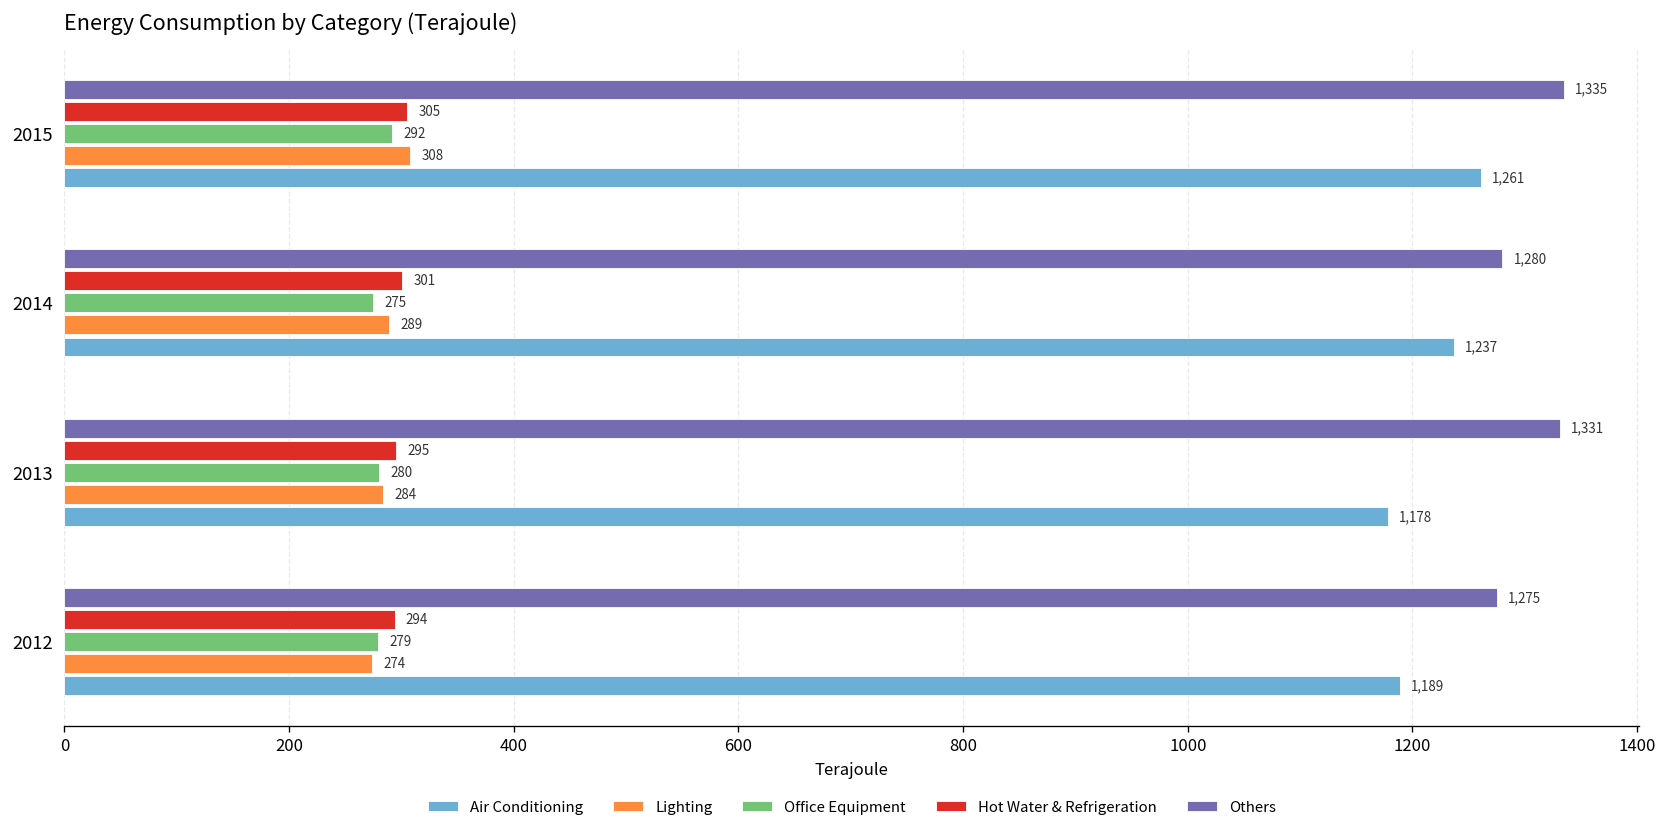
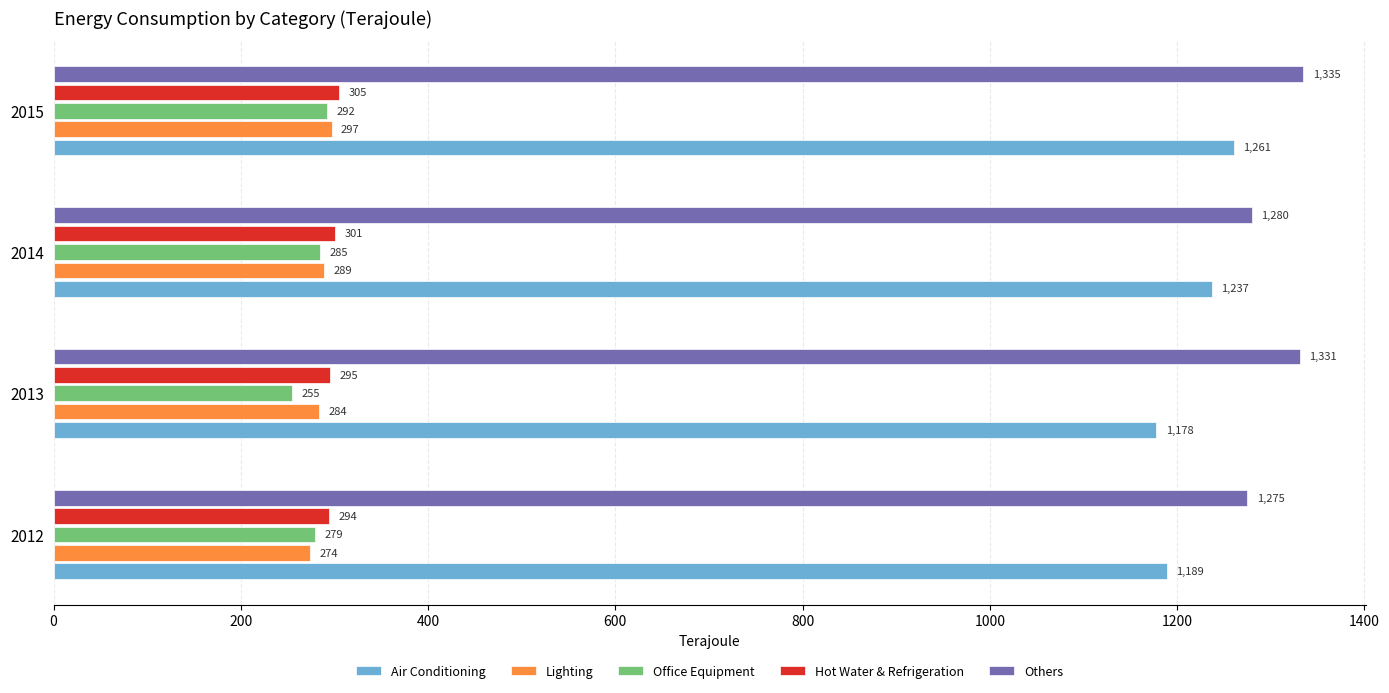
  {
    "Air Conditioning": {
      "2015": "1,261",
      "2014": "1,237",
      "2013": "1,178",
      "2012": "1,189"
    },
    "Lighting": {
-     "2015": "308",
+     "2015": "297",
      "2014": "289",
      "2013": "284",
      "2012": "274"
    },
    "Office Equipment": {
      "2015": "292",
-     "2014": "275",
-     "2013": "280",
+     "2014": "285",
+     "2013": "255",
      "2012": "279"
    },
    "Hot Water & Refrigeration": {
      "2015": "305",
      "2014": "301",
      "2013": "295",
      "2012": "294"
    },
    "Others": {
      "2015": "1,335",
      "2014": "1,280",
      "2013": "1,331",
      "2012": "1,275"
    }
  }
